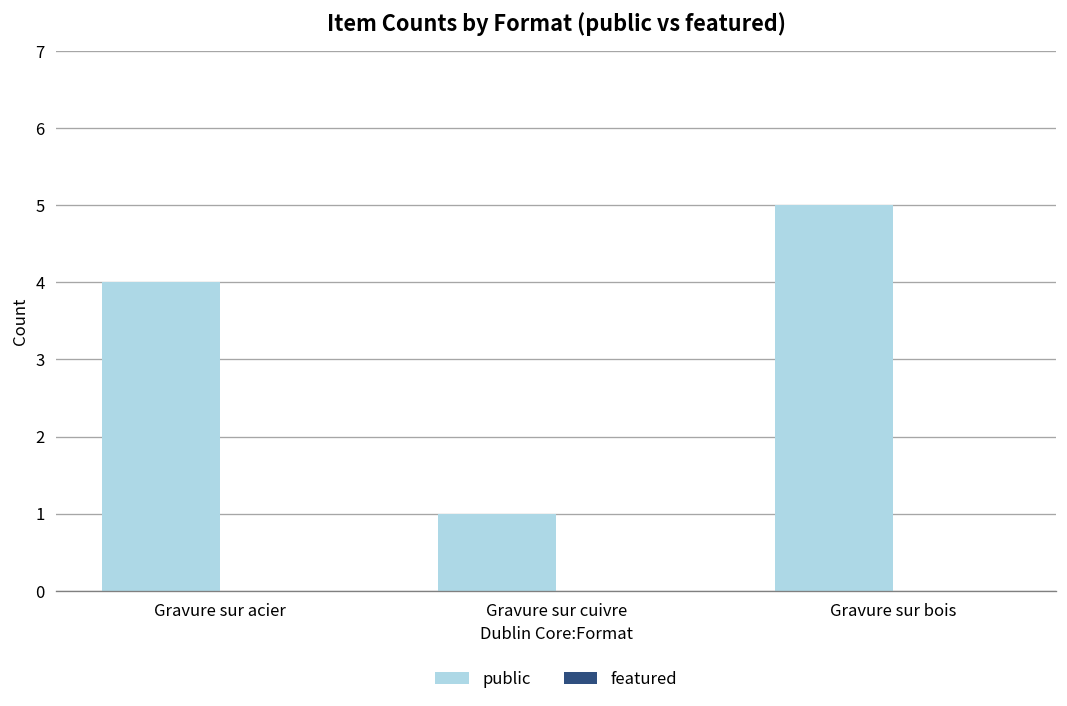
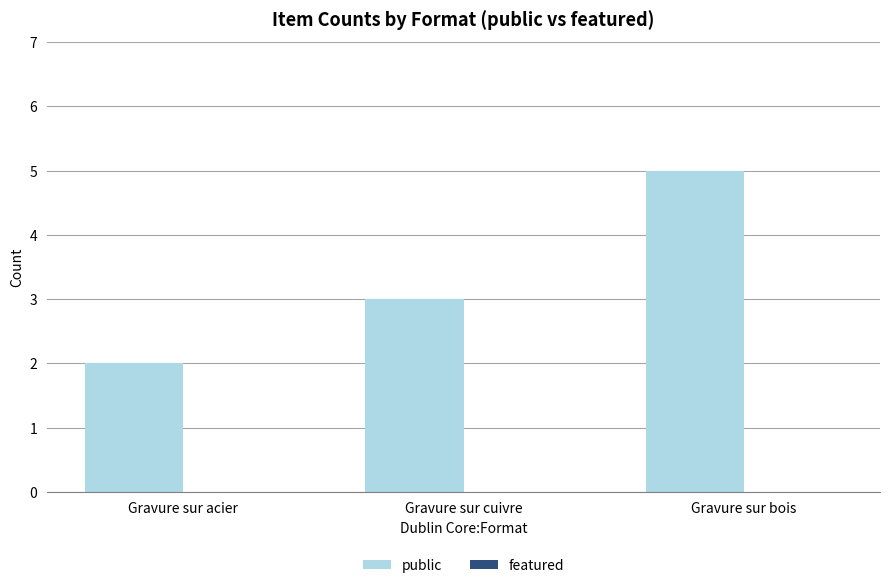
  {
    "public": {
-     "Gravure sur acier": 4,
-     "Gravure sur cuivre": 1,
+     "Gravure sur acier": 2,
+     "Gravure sur cuivre": 3,
      "Gravure sur bois": 5
    },
    "featured": {
      "Gravure sur acier": 0,
      "Gravure sur cuivre": 0,
      "Gravure sur bois": 0
    }
  }
